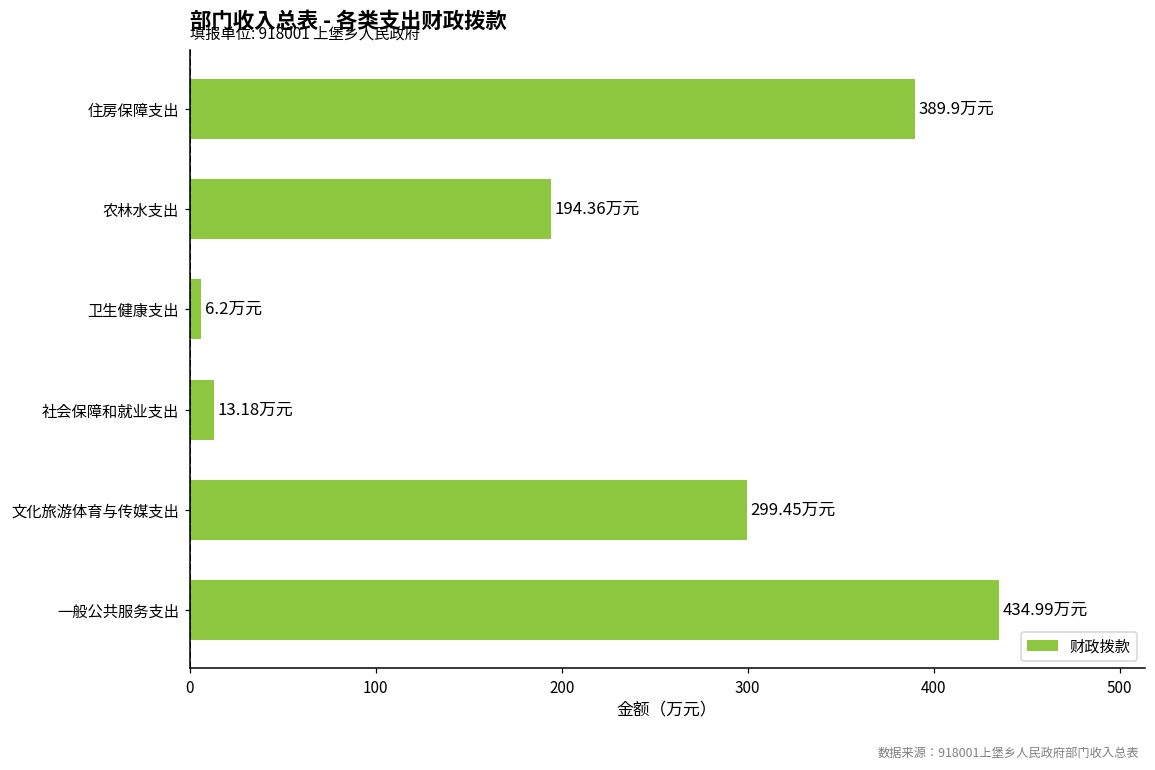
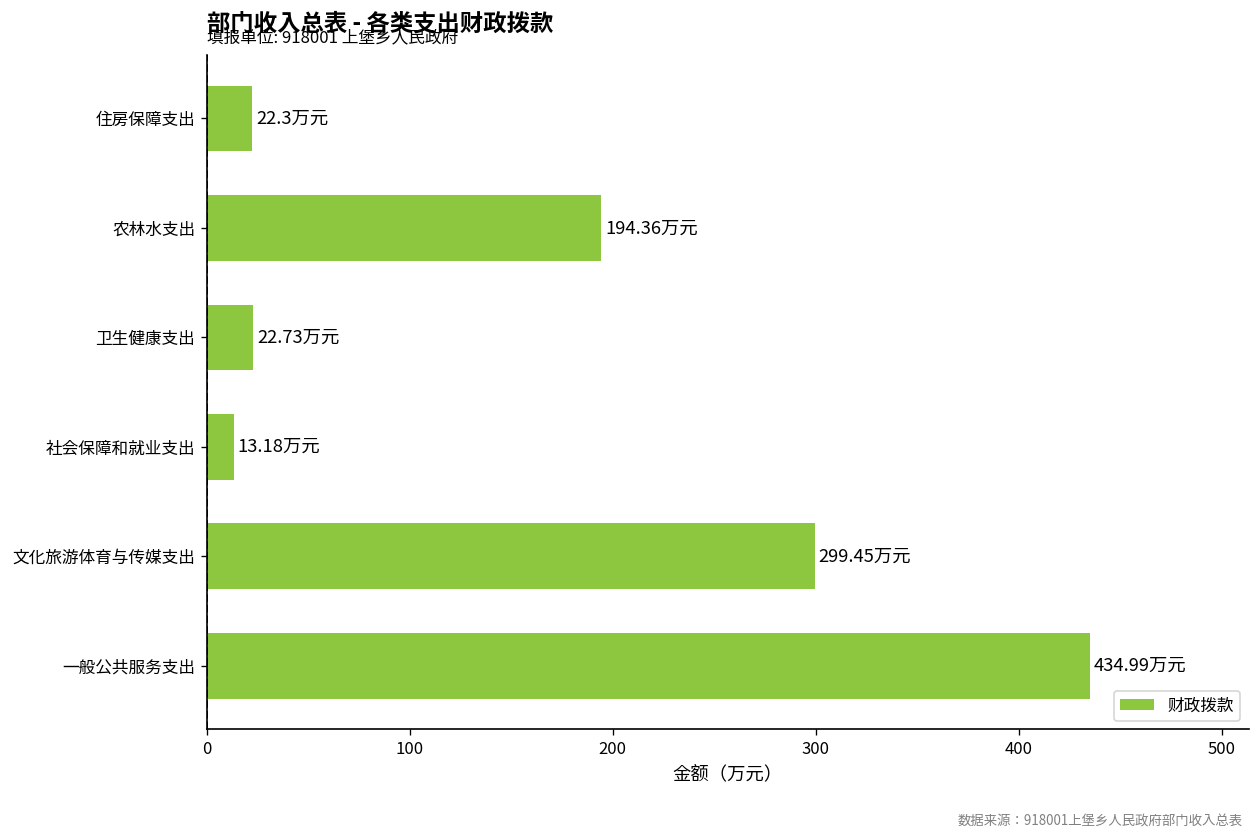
  {
-   "住房保障支出": 389.9,
+   "住房保障支出": 22.3,
    "农林水支出": 194.36,
-   "卫生健康支出": 6.2,
+   "卫生健康支出": 22.73,
    "社会保障和就业支出": 13.18,
    "文化旅游体育与传媒支出": 299.45,
    "一般公共服务支出": 434.99
  }
